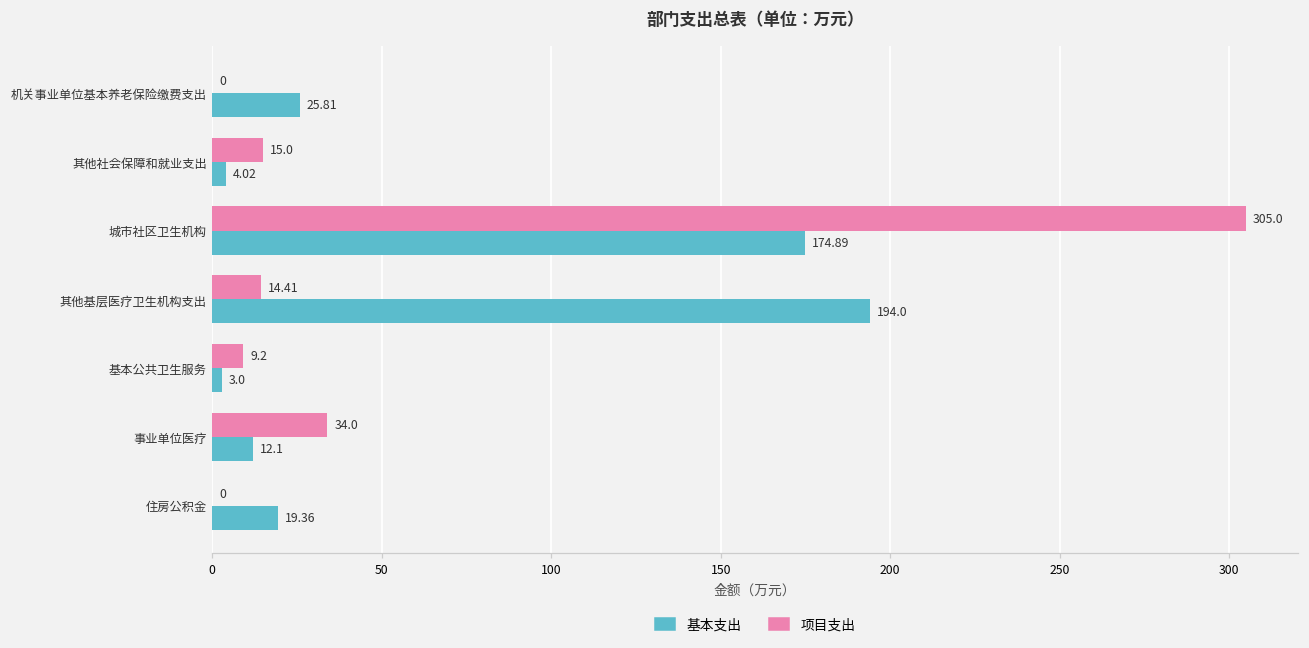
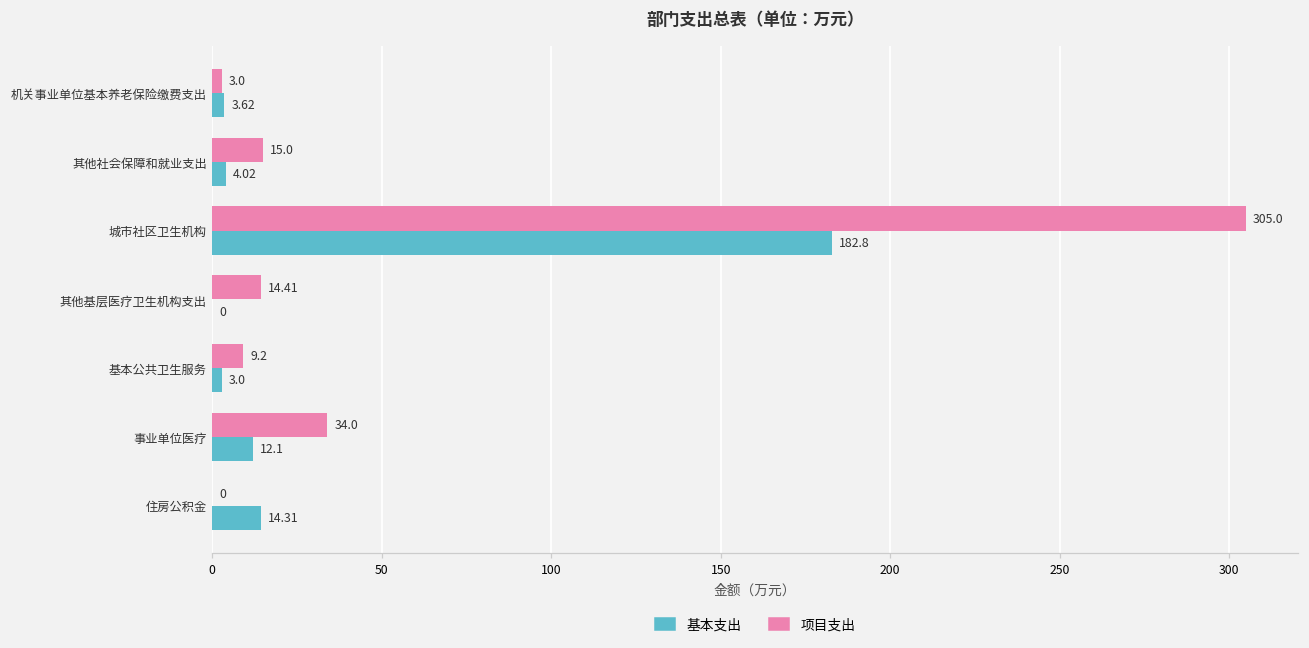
  {
    "基本支出": {
-     "机关事业单位基本养老保险缴费支出": 25.81,
+     "机关事业单位基本养老保险缴费支出": 3.62,
      "其他社会保障和就业支出": 4.02,
-     "城市社区卫生机构": 174.89,
-     "其他基层医疗卫生机构支出": 194.0,
+     "城市社区卫生机构": 182.8,
+     "其他基层医疗卫生机构支出": 0,
      "基本公共卫生服务": 3.0,
      "事业单位医疗": 12.1,
-     "住房公积金": 19.36
+     "住房公积金": 14.31
    },
    "项目支出": {
-     "机关事业单位基本养老保险缴费支出": 0,
+     "机关事业单位基本养老保险缴费支出": 3.0,
      "其他社会保障和就业支出": 15.0,
      "城市社区卫生机构": 305.0,
      "其他基层医疗卫生机构支出": 14.41,
      "基本公共卫生服务": 9.2,
      "事业单位医疗": 34.0,
      "住房公积金": 0
    }
  }
